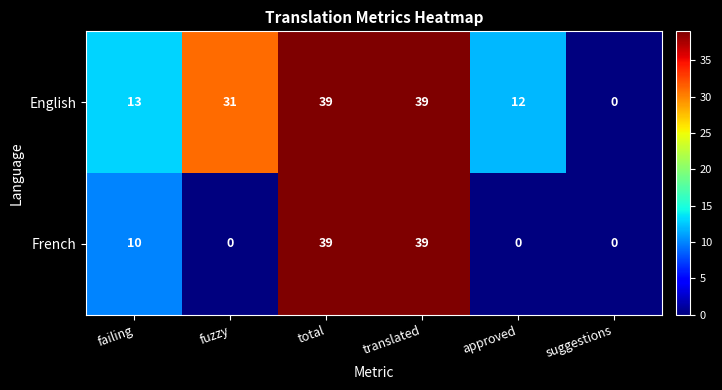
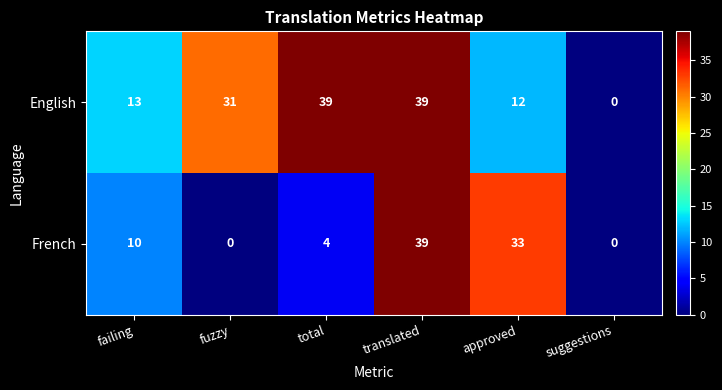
  {
    "English": {
      "failing": 13,
      "fuzzy": 31,
      "total": 39,
      "translated": 39,
      "approved": 12,
      "suggestions": 0
    },
    "French": {
      "failing": 10,
      "fuzzy": 0,
-     "total": 39,
+     "total": 4,
      "translated": 39,
-     "approved": 0,
+     "approved": 33,
      "suggestions": 0
    }
  }
